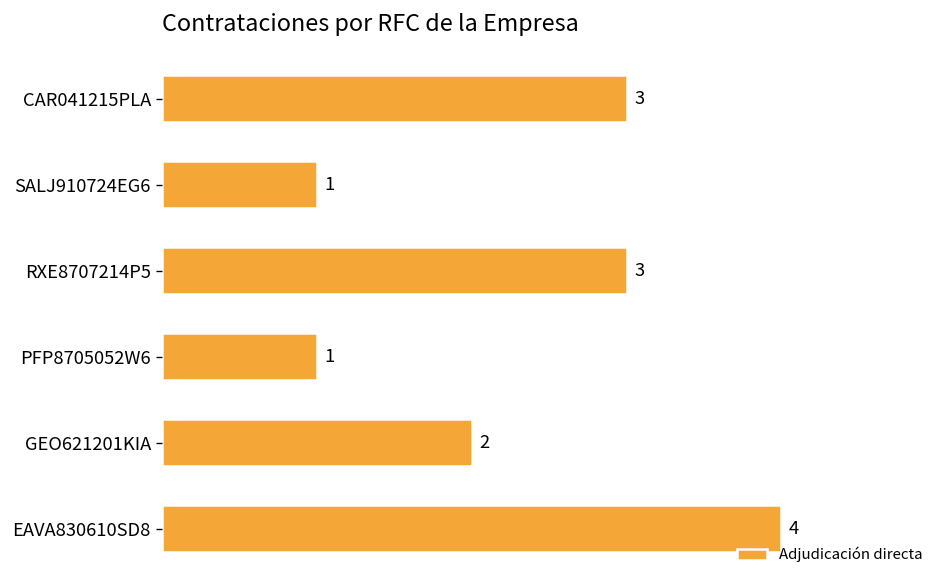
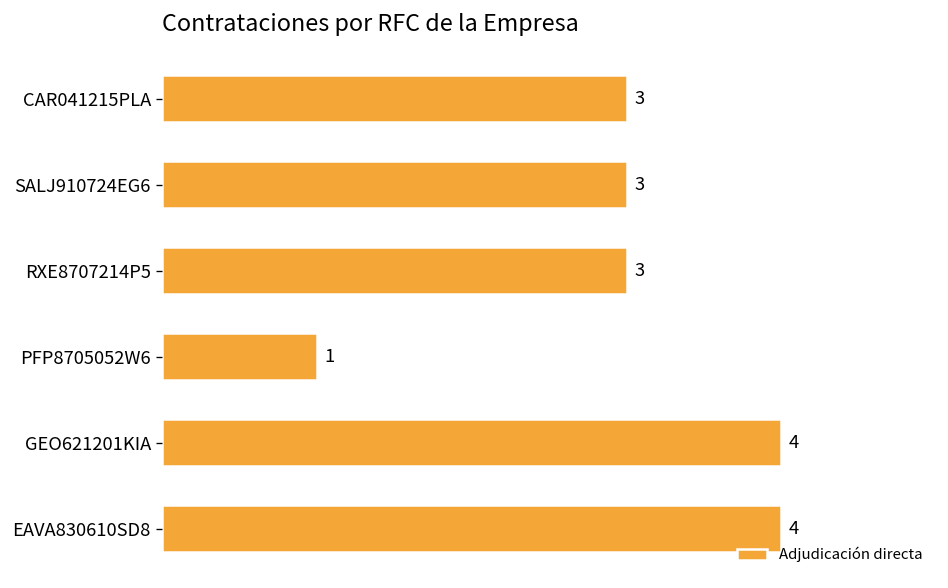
  {
    "CAR041215PLA": 3,
-   "SALJ910724EG6": 1,
+   "SALJ910724EG6": 3,
    "RXE8707214P5": 3,
    "PFP8705052W6": 1,
-   "GEO621201KIA": 2,
+   "GEO621201KIA": 4,
    "EAVA830610SD8": 4
  }
